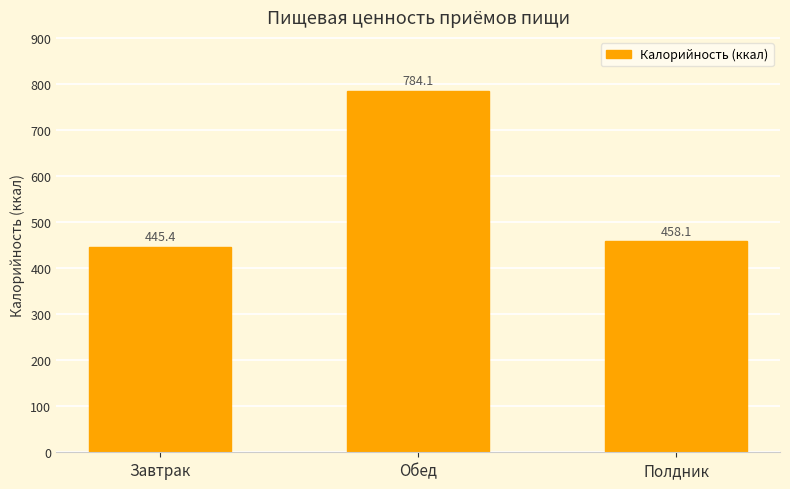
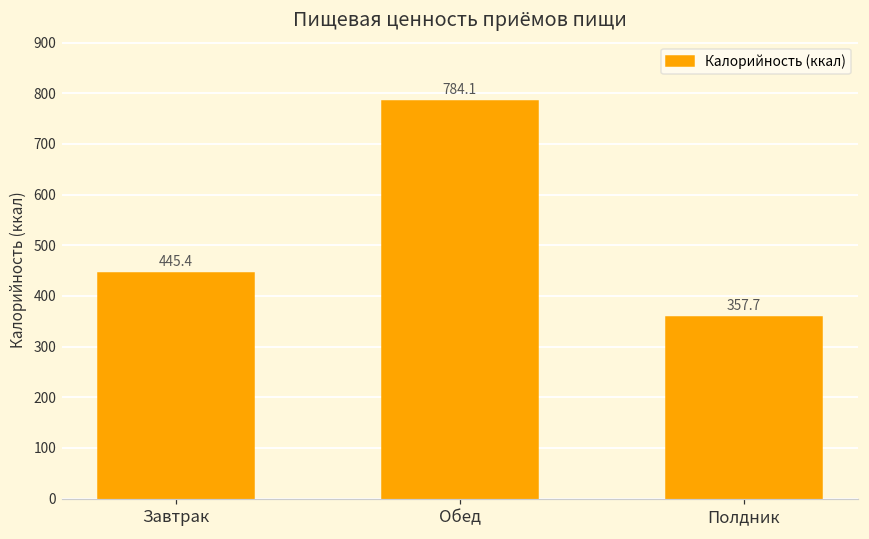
  {
    "Завтрак": 445.4,
    "Обед": 784.1,
-   "Полдник": 458.1
+   "Полдник": 357.7
  }
